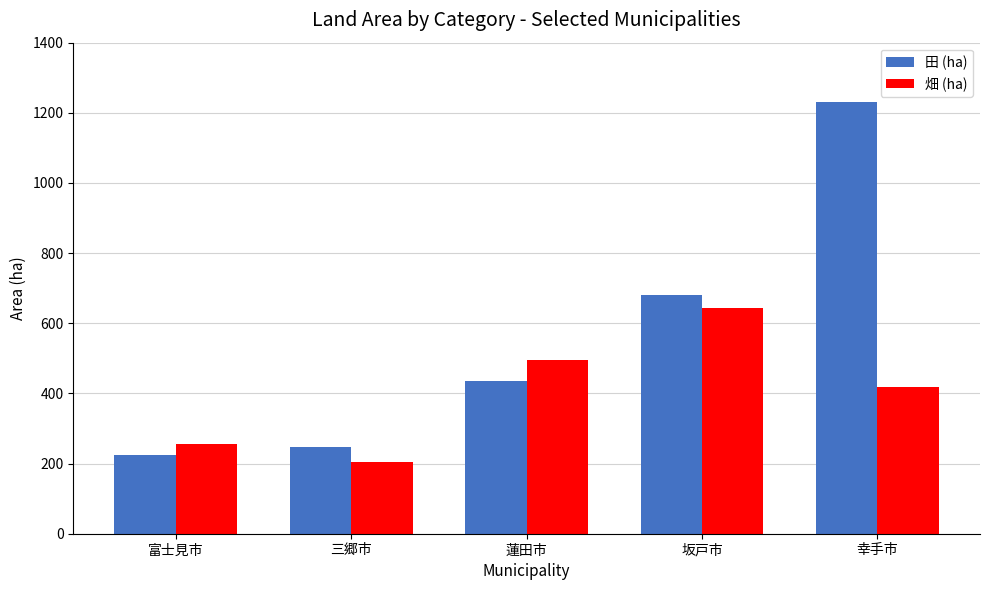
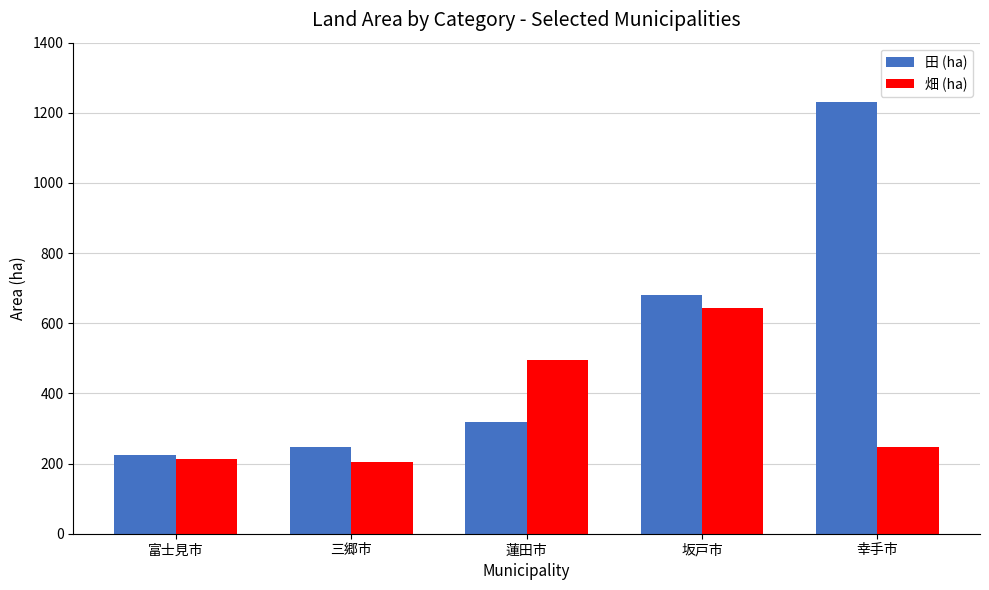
  {
    "田 (ha)": {
      "富士見市": 220,
      "三郷市": 250,
-     "蓮田市": 440,
+     "蓮田市": 320,
      "坂戸市": 680,
      "幸手市": 1230
    },
    "畑 (ha)": {
-     "富士見市": 260,
+     "富士見市": 210,
      "三郷市": 210,
      "蓮田市": 500,
      "坂戸市": 640,
-     "幸手市": 420
+     "幸手市": 250
    }
  }
